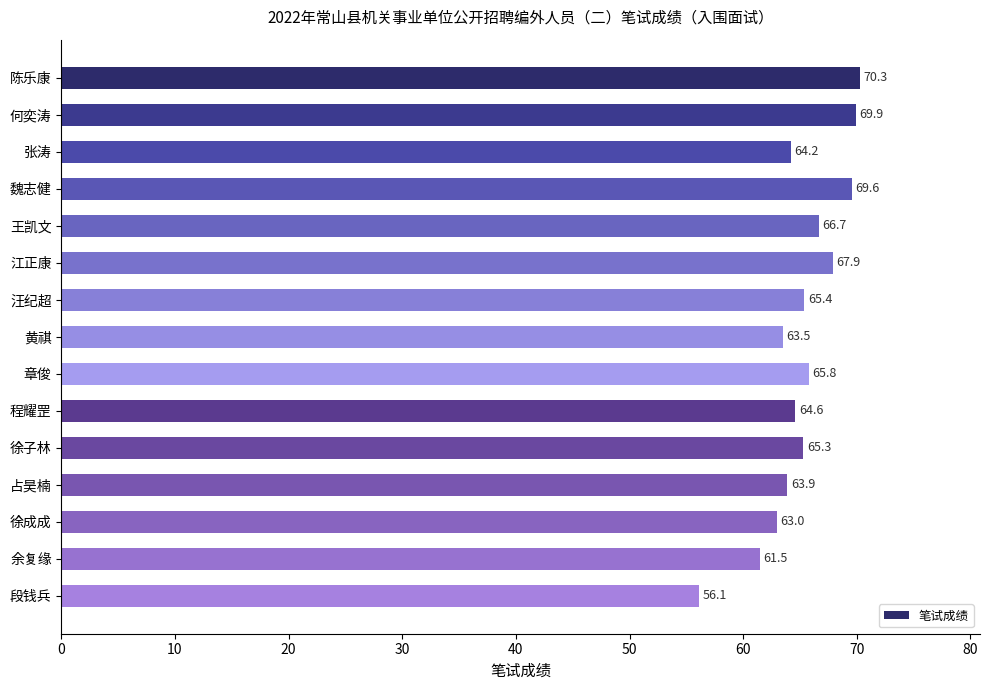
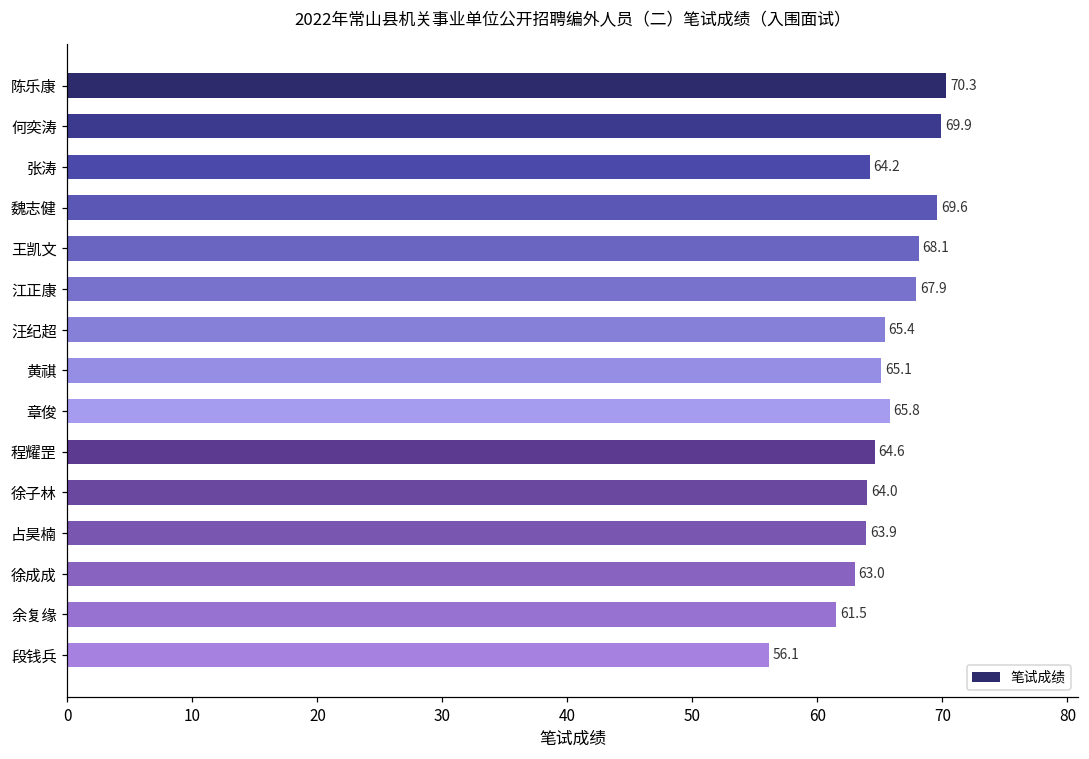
  {
    "陈乐康": 70.3,
    "何奕涛": 69.9,
    "张涛": 64.2,
    "魏志健": 69.6,
-   "王凯文": 66.7,
+   "王凯文": 68.1,
    "江正康": 67.9,
    "汪纪超": 65.4,
-   "黄祺": 63.5,
+   "黄祺": 65.1,
    "章俊": 65.8,
    "程耀罡": 64.6,
-   "徐子林": 65.3,
+   "徐子林": 64.0,
    "占昊楠": 63.9,
    "徐成成": 63.0,
    "余复缘": 61.5,
    "段钱兵": 56.1
  }
